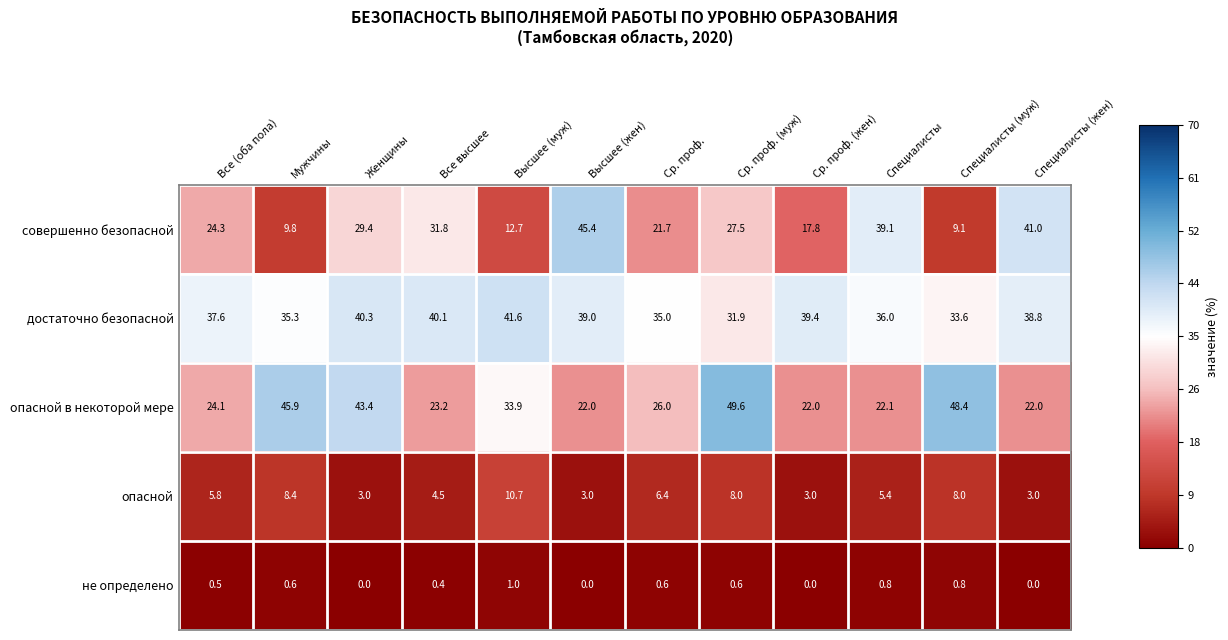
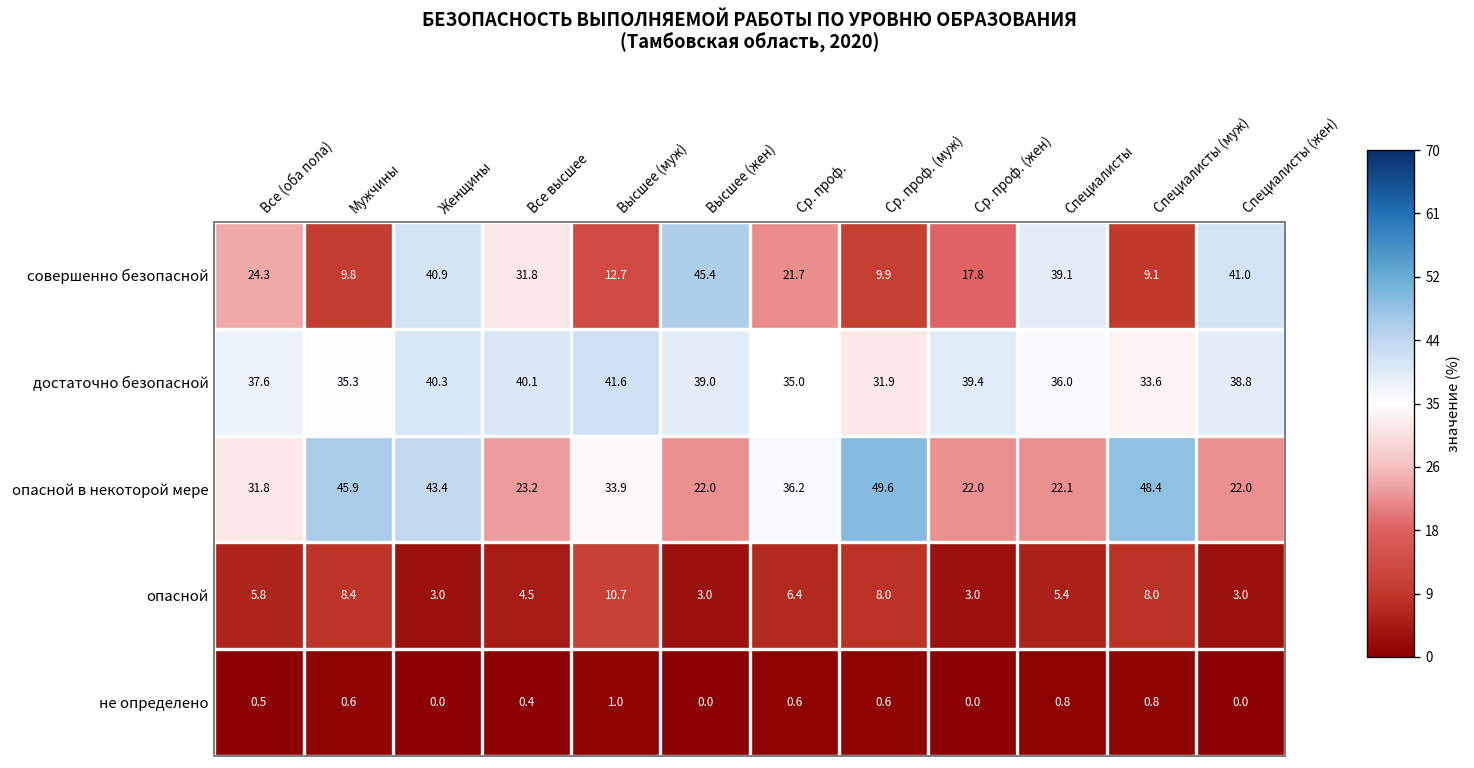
  {
    "совершенно безопасной": {
      "Все (оба пола)": 24.3,
      "Мужчины": 9.8,
-     "Женщины": 29.4,
+     "Женщины": 40.9,
      "Все высшее": 31.8,
      "Высшее (муж)": 12.7,
      "Высшее (жен)": 45.4,
      "Ср. проф.": 21.7,
-     "Ср. проф. (муж)": 27.5,
+     "Ср. проф. (муж)": 9.9,
      "Ср. проф. (жен)": 17.8,
      "Специалисты": 39.1,
      "Специалисты (муж)": 9.1,
      "Специалисты (жен)": 41.0
    },
    "достаточно безопасной": {
      "Все (оба пола)": 37.6,
      "Мужчины": 35.3,
      "Женщины": 40.3,
      "Все высшее": 40.1,
      "Высшее (муж)": 41.6,
      "Высшее (жен)": 39.0,
      "Ср. проф.": 35.0,
      "Ср. проф. (муж)": 31.9,
      "Ср. проф. (жен)": 39.4,
      "Специалисты": 36.0,
      "Специалисты (муж)": 33.6,
      "Специалисты (жен)": 38.8
    },
    "опасной в некоторой мере": {
-     "Все (оба пола)": 24.1,
+     "Все (оба пола)": 31.8,
      "Мужчины": 45.9,
      "Женщины": 43.4,
      "Все высшее": 23.2,
      "Высшее (муж)": 33.9,
      "Высшее (жен)": 22.0,
-     "Ср. проф.": 26.0,
+     "Ср. проф.": 36.2,
      "Ср. проф. (муж)": 49.6,
      "Ср. проф. (жен)": 22.0,
      "Специалисты": 22.1,
      "Специалисты (муж)": 48.4,
      "Специалисты (жен)": 22.0
    },
    "опасной": {
      "Все (оба пола)": 5.8,
      "Мужчины": 8.4,
      "Женщины": 3.0,
      "Все высшее": 4.5,
      "Высшее (муж)": 10.7,
      "Высшее (жен)": 3.0,
      "Ср. проф.": 6.4,
      "Ср. проф. (муж)": 8.0,
      "Ср. проф. (жен)": 3.0,
      "Специалисты": 5.4,
      "Специалисты (муж)": 8.0,
      "Специалисты (жен)": 3.0
    },
    "не определено": {
      "Все (оба пола)": 0.5,
      "Мужчины": 0.6,
      "Женщины": 0.0,
      "Все высшее": 0.4,
      "Высшее (муж)": 1.0,
      "Высшее (жен)": 0.0,
      "Ср. проф.": 0.6,
      "Ср. проф. (муж)": 0.6,
      "Ср. проф. (жен)": 0.0,
      "Специалисты": 0.8,
      "Специалисты (муж)": 0.8,
      "Специалисты (жен)": 0.0
    }
  }
